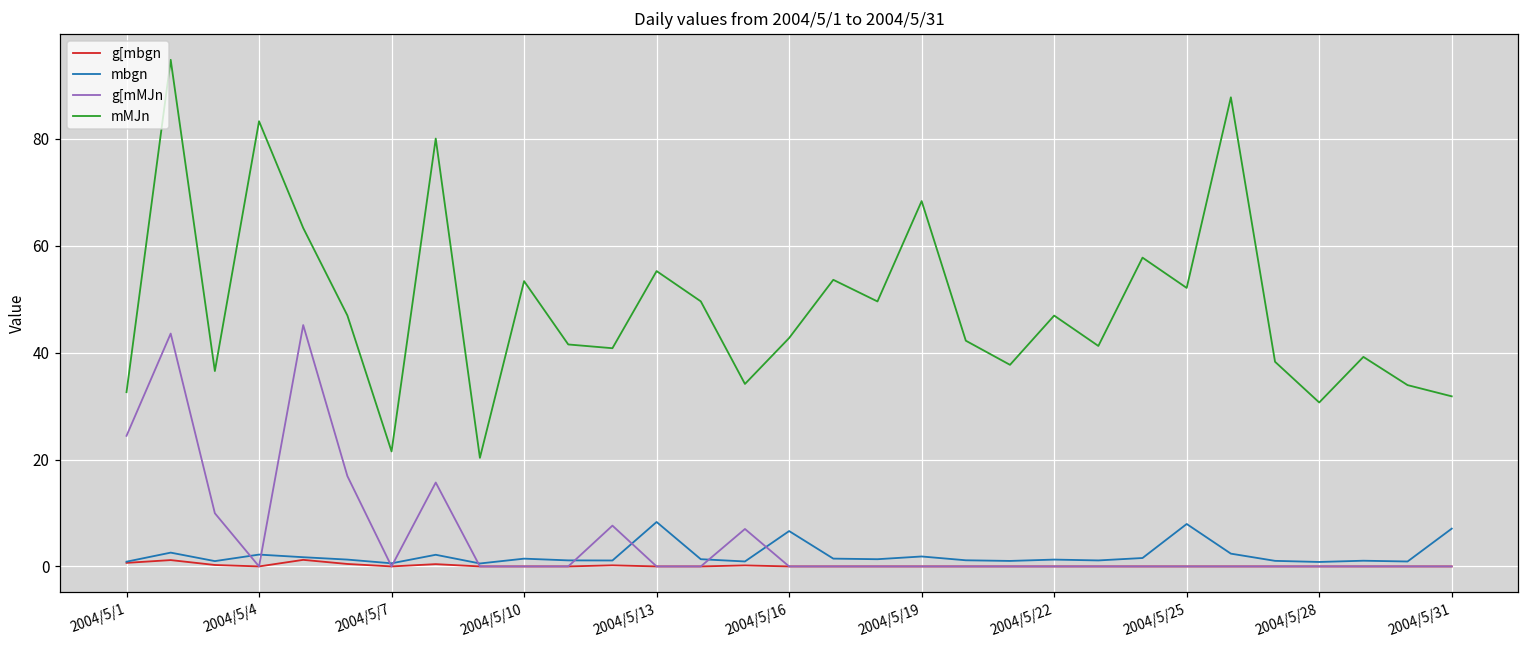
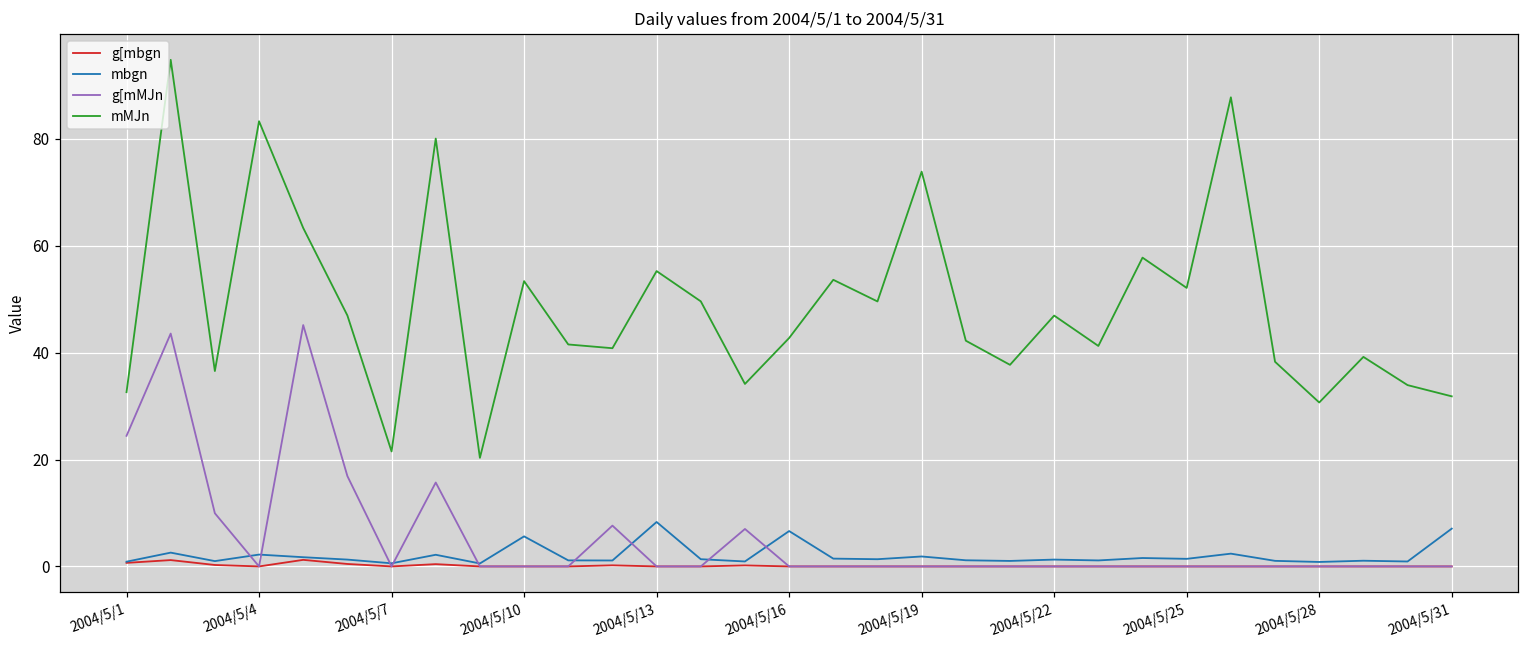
  {
    "mbgn": {
      "2004/5/4": 2,
      "2004/5/7": 1,
-     "2004/5/10": 1,
+     "2004/5/10": 6,
      "2004/5/13": 8,
      "2004/5/16": 7,
      "2004/5/19": 2,
      "2004/5/22": 1,
-     "2004/5/25": 8,
+     "2004/5/25": 1,
      "2004/5/28": 1,
      "2004/5/31": 7
    },
    "g[mMJn": {
      "2004/5/1": 24
    },
    "mMJn": {
      "2004/5/1": 33,
      "2004/5/4": 83,
      "2004/5/7": 22,
      "2004/5/10": 53,
      "2004/5/13": 55,
      "2004/5/16": 43,
-     "2004/5/19": 68,
+     "2004/5/19": 74,
      "2004/5/22": 47,
      "2004/5/25": 52,
      "2004/5/28": 31,
      "2004/5/31": 32
    }
  }
